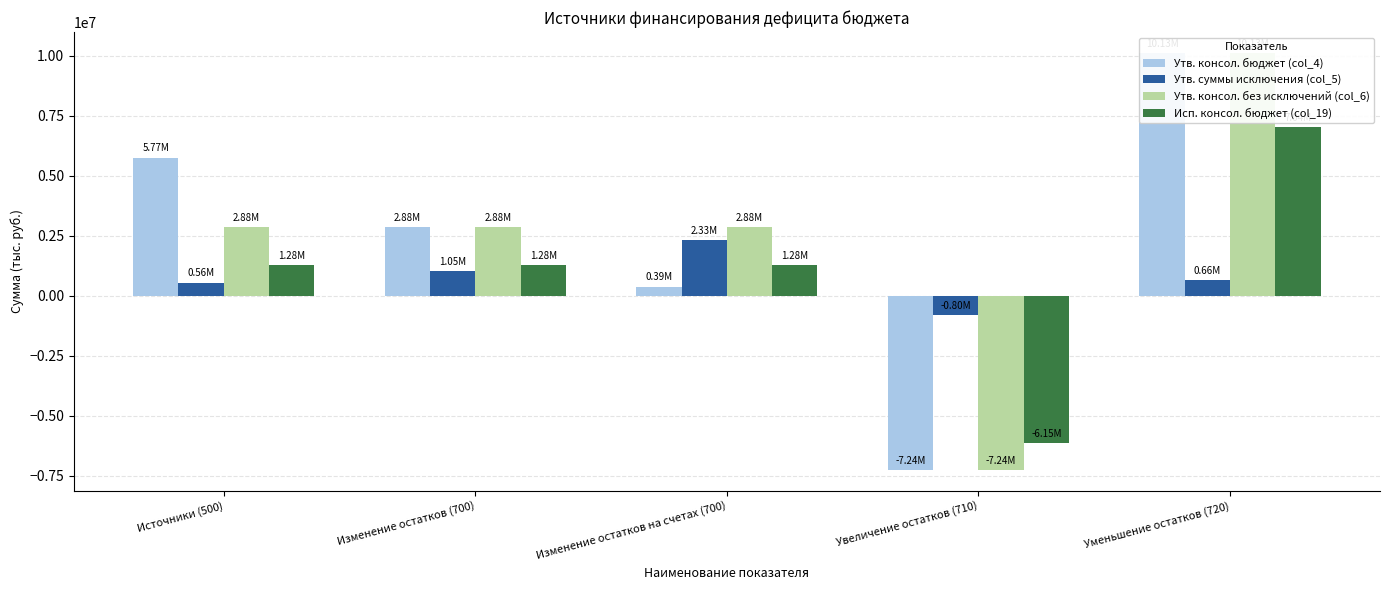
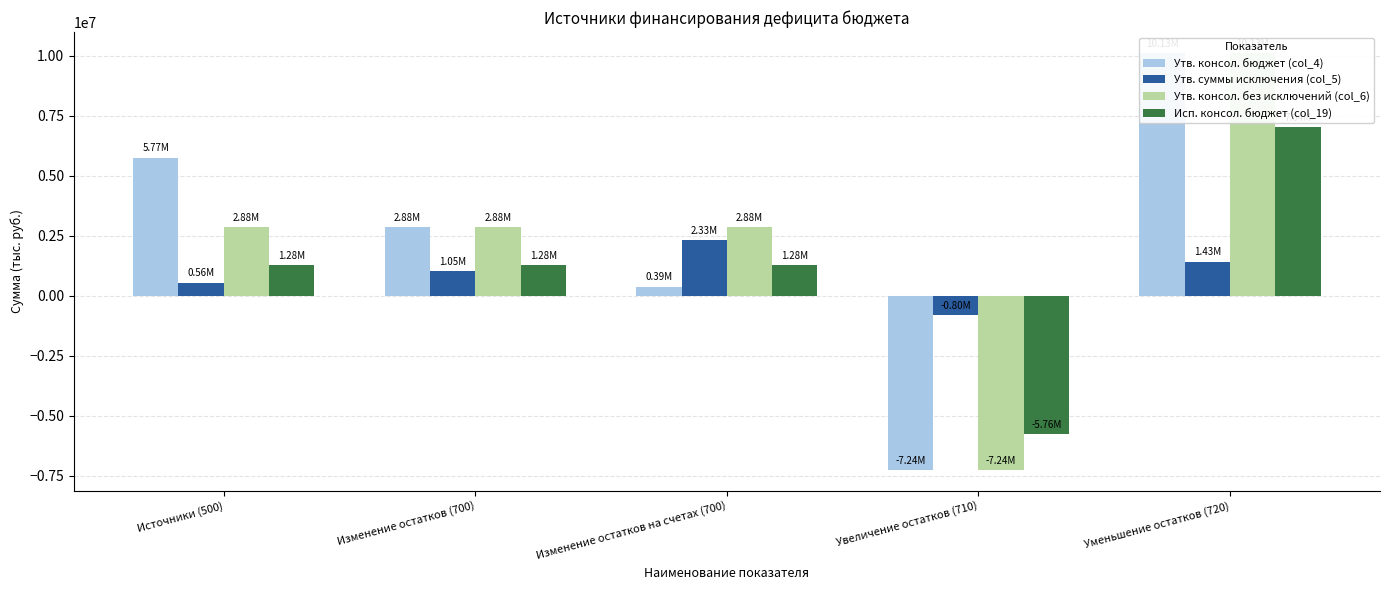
  {
    "Утв. консол. бюджет (col_4)": {
      "Источники (500)": "5.77M",
      "Изменение остатков (700)": "2.88M",
      "Изменение остатков на счетах (700)": "0.39M",
      "Увеличение остатков (710)": "-7.24M"
    },
    "Утв. суммы исключения (col_5)": {
      "Источники (500)": "0.56M",
      "Изменение остатков (700)": "1.05M",
      "Изменение остатков на счетах (700)": "2.33M",
      "Увеличение остатков (710)": "-0.80M",
-     "Уменьшение остатков (720)": "0.66M"
+     "Уменьшение остатков (720)": "1.43M"
    },
    "Утв. консол. без исключений (col_6)": {
      "Источники (500)": "2.88M",
      "Изменение остатков (700)": "2.88M",
      "Изменение остатков на счетах (700)": "2.88M",
      "Увеличение остатков (710)": "-7.24M"
    },
    "Исп. консол. бюджет (col_19)": {
      "Источники (500)": "1.28M",
      "Изменение остатков (700)": "1.28M",
      "Изменение остатков на счетах (700)": "1.28M",
-     "Увеличение остатков (710)": "-6.15M"
+     "Увеличение остатков (710)": "-5.76M"
    }
  }
